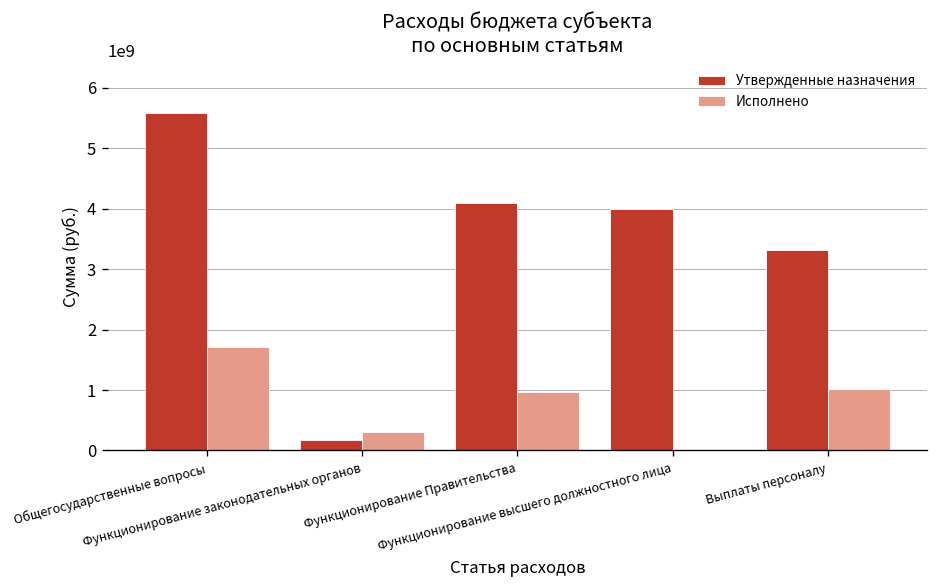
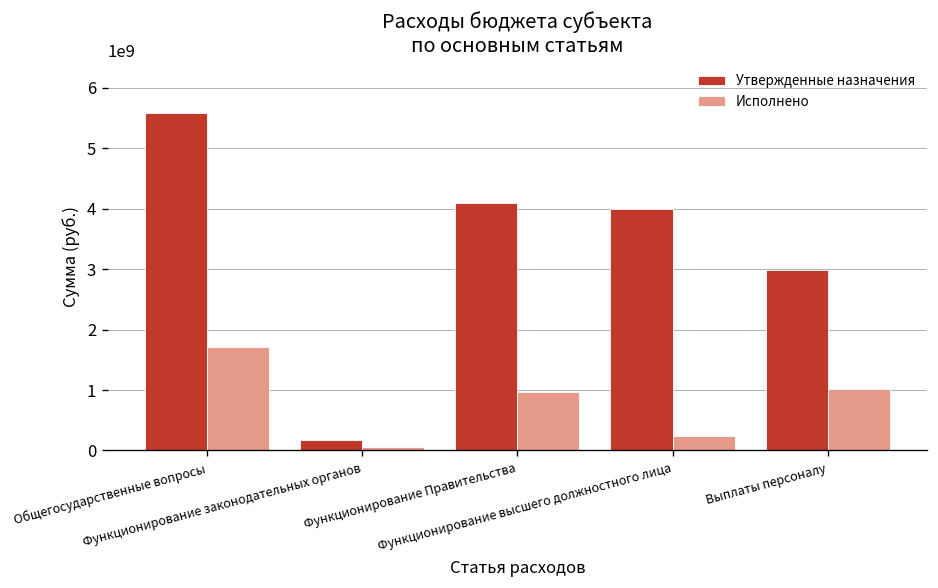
  {
    "Утвержденные назначения": {
      "Общегосударственные вопросы": 5600000000,
      "Функционирование законодательных органов": 200000000,
      "Функционирование Правительства": 4100000000,
      "Функционирование высшего должностного лица": 4000000000,
-     "Выплаты персоналу": 3300000000
+     "Выплаты персоналу": 3000000000
    },
    "Исполнено": {
      "Общегосударственные вопросы": 1700000000,
-     "Функционирование законодательных органов": 300000000,
+     "Функционирование законодательных органов": 0,
      "Функционирование Правительства": 1000000000,
-     "Функционирование высшего должностного лица": 0,
+     "Функционирование высшего должностного лица": 200000000,
      "Выплаты персоналу": 1000000000
    }
  }
